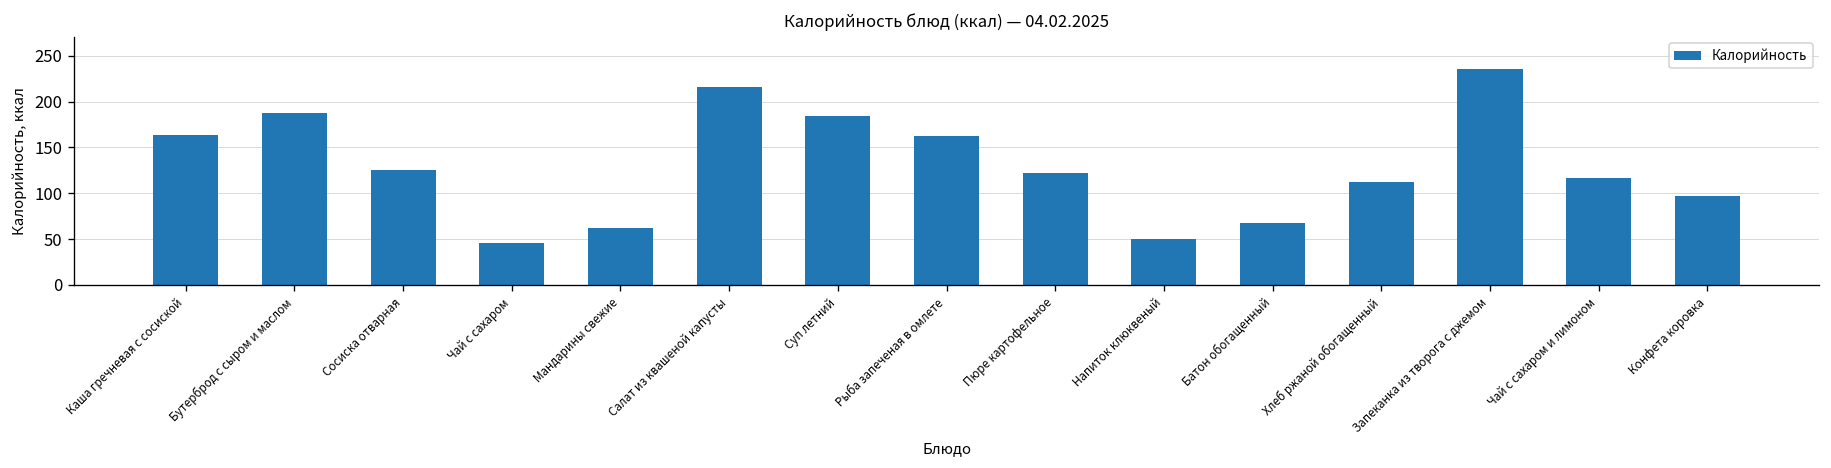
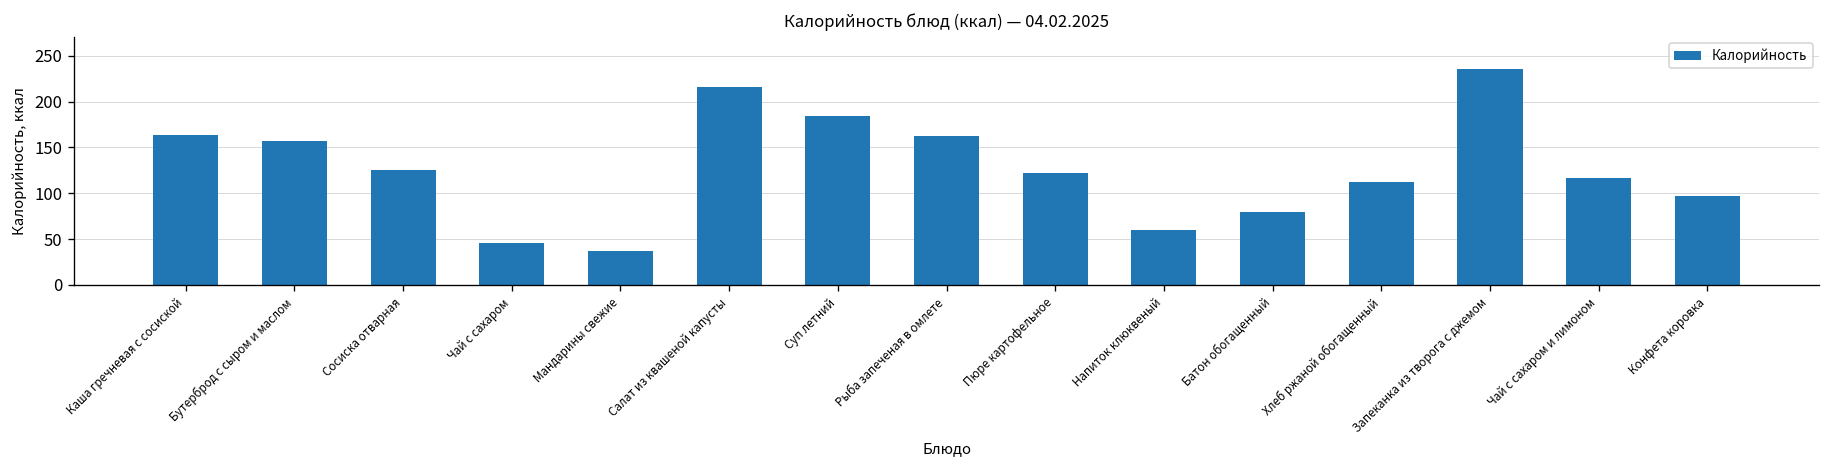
  {
    "Каша гречневая с сосиской": 160,
-   "Бутерброд с сыром и маслом": 190,
+   "Бутерброд с сыром и маслом": 160,
    "Сосиска отварная": 130,
    "Чай с сахаром": 50,
-   "Мандарины свежие": 60,
+   "Мандарины свежие": 40,
    "Салат из квашеной капусты": 220,
    "Суп летний": 180,
    "Рыба запеченая в омлете": 160,
    "Пюре картофельное": 120,
-   "Напиток клюквеный": 50,
-   "Батон обогащенный": 70,
+   "Напиток клюквеный": 60,
+   "Батон обогащенный": 80,
    "Хлеб ржаной обогащенный": 110,
    "Запеканка из творога с джемом": 240,
    "Чай с сахаром и лимоном": 120,
    "Конфета коровка": 100
  }
